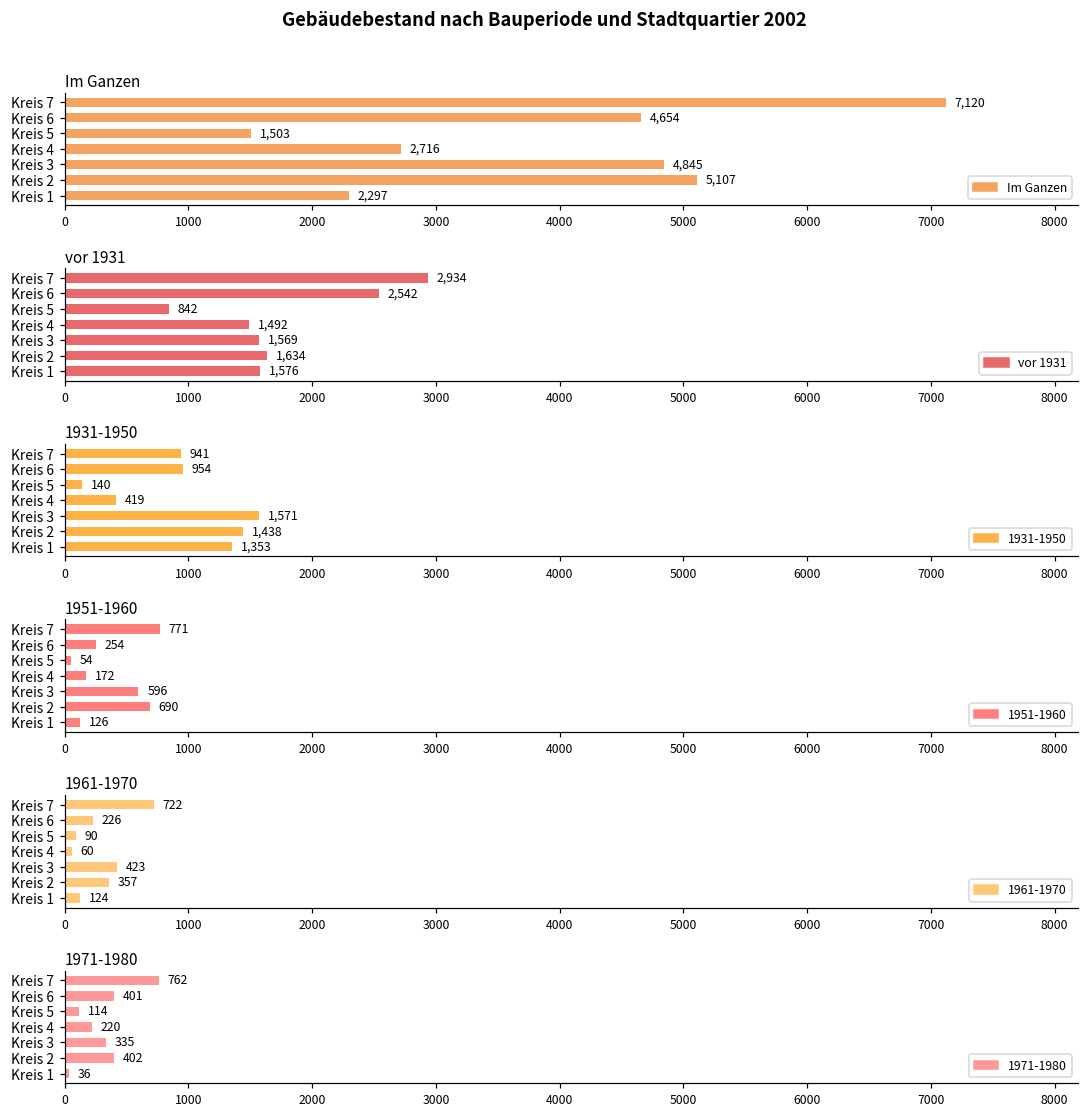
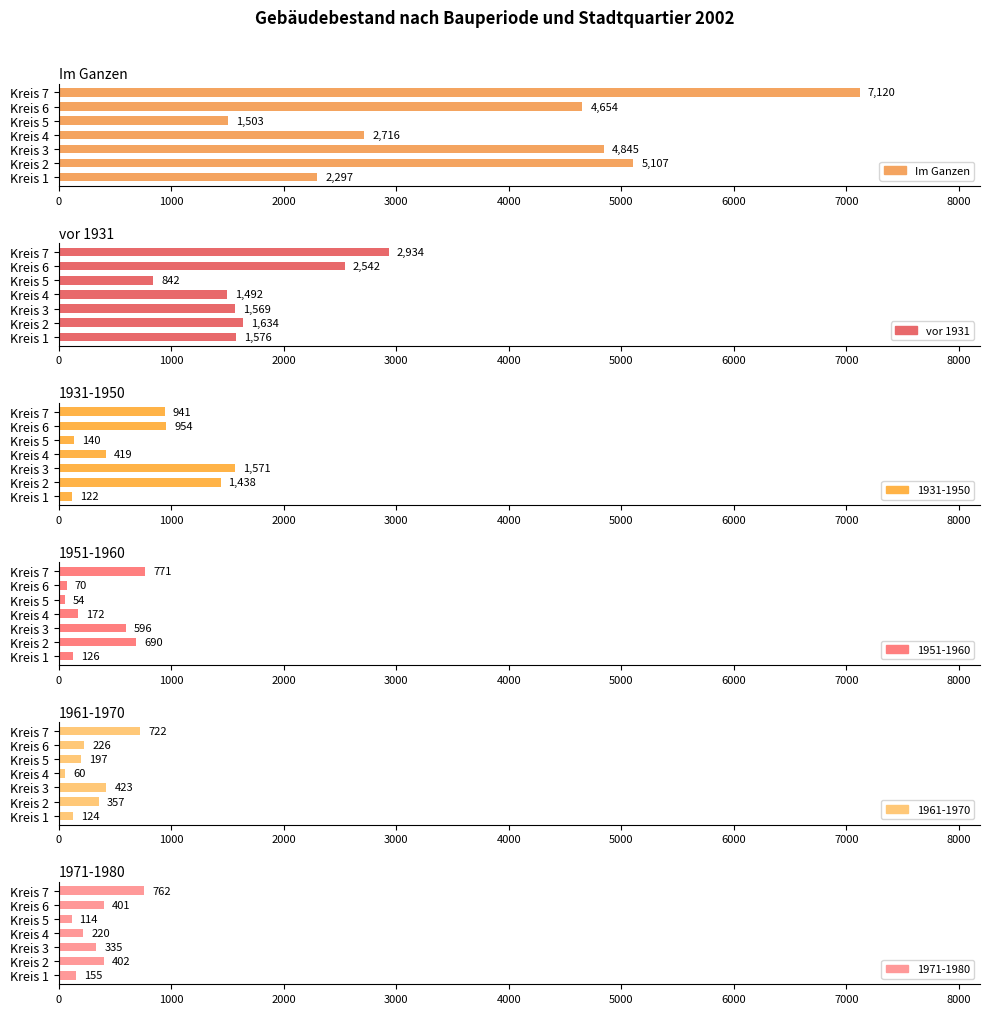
  {
    "Im Ganzen": {
      "Kreis 7": "7,120",
      "Kreis 6": "4,654",
      "Kreis 5": "1,503",
      "Kreis 4": "2,716",
      "Kreis 3": "4,845",
      "Kreis 2": "5,107",
      "Kreis 1": "2,297"
    },
    "vor 1931": {
      "Kreis 7": "2,934",
      "Kreis 6": "2,542",
      "Kreis 5": "842",
      "Kreis 4": "1,492",
      "Kreis 3": "1,569",
      "Kreis 2": "1,634",
      "Kreis 1": "1,576"
    },
    "1931-1950": {
      "Kreis 7": "941",
      "Kreis 6": "954",
      "Kreis 5": "140",
      "Kreis 4": "419",
      "Kreis 3": "1,571",
      "Kreis 2": "1,438",
-     "Kreis 1": "1,353"
+     "Kreis 1": "122"
    },
    "1951-1960": {
      "Kreis 7": "771",
-     "Kreis 6": "254",
+     "Kreis 6": "70",
      "Kreis 5": "54",
      "Kreis 4": "172",
      "Kreis 3": "596",
      "Kreis 2": "690",
      "Kreis 1": "126"
    },
    "1961-1970": {
      "Kreis 7": "722",
      "Kreis 6": "226",
-     "Kreis 5": "90",
+     "Kreis 5": "197",
      "Kreis 4": "60",
      "Kreis 3": "423",
      "Kreis 2": "357",
      "Kreis 1": "124"
    },
    "1971-1980": {
      "Kreis 7": "762",
      "Kreis 6": "401",
      "Kreis 5": "114",
      "Kreis 4": "220",
      "Kreis 3": "335",
      "Kreis 2": "402",
-     "Kreis 1": "36"
+     "Kreis 1": "155"
    }
  }
